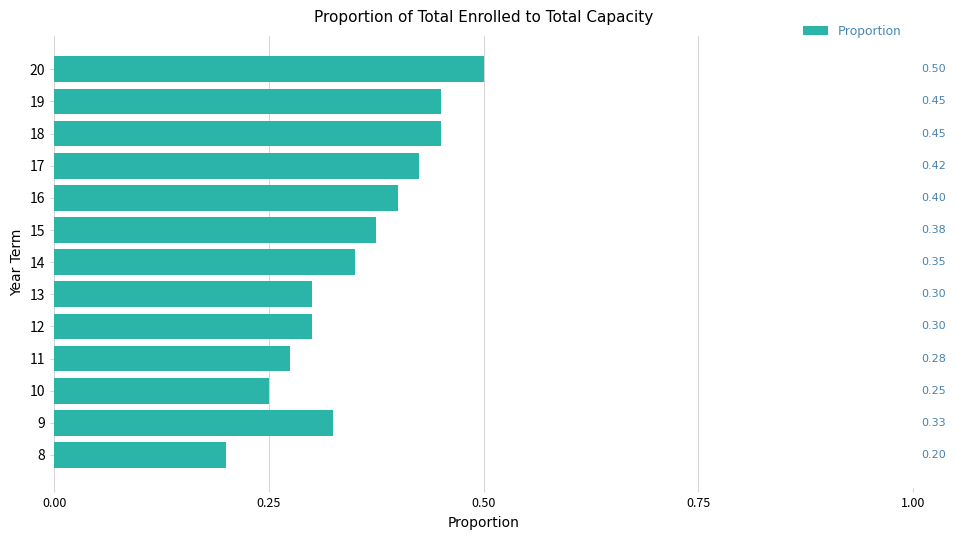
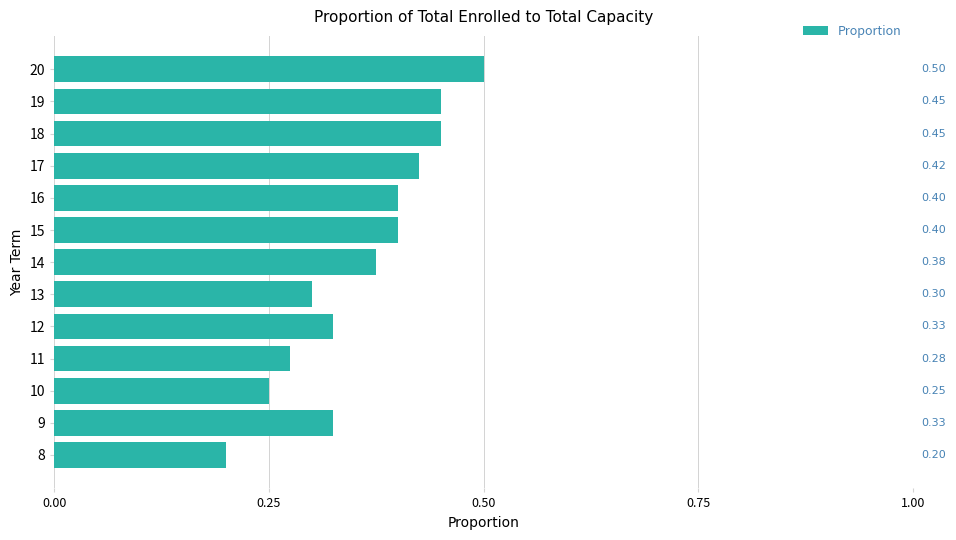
  {
-   "15": 0.38,
-   "14": 0.35,
-   "12": 0.30
+   "15": 0.40,
+   "14": 0.38,
+   "12": 0.33
  }
